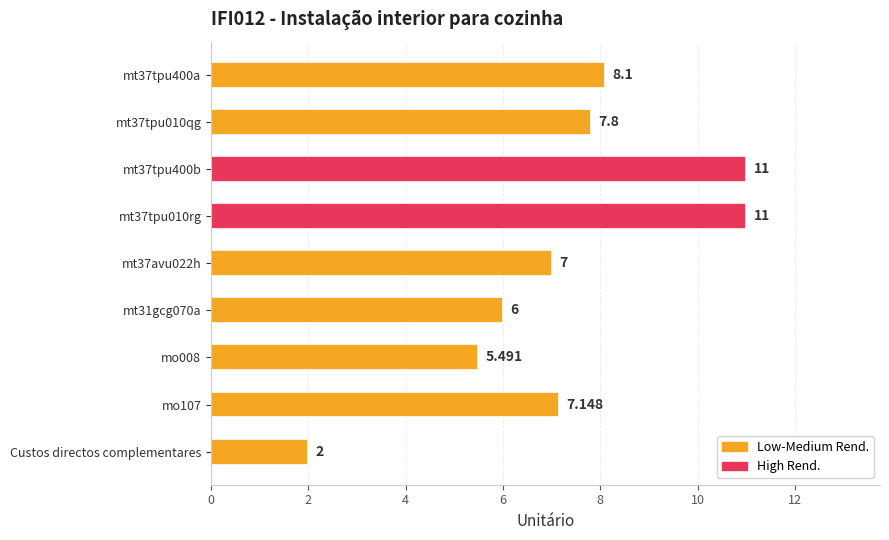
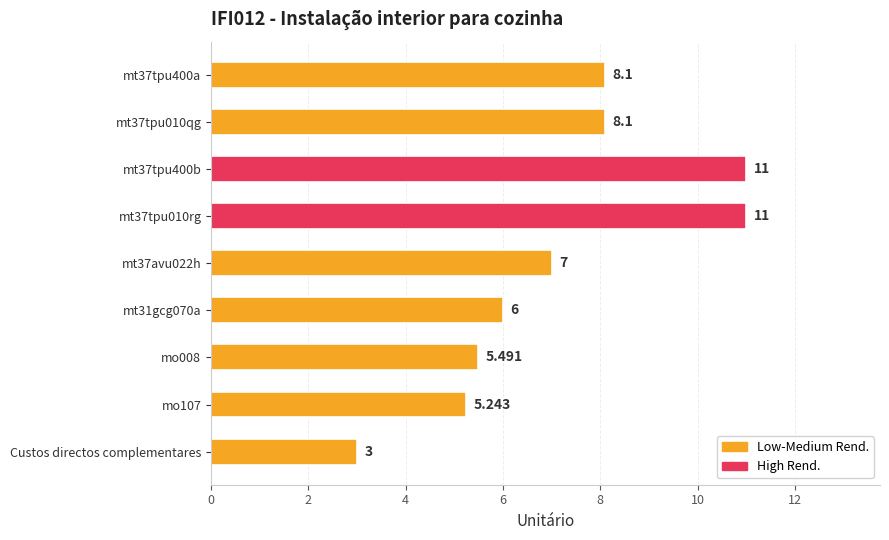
  {
    "mt37tpu400a": 8.1,
-   "mt37tpu010qg": 7.8,
+   "mt37tpu010qg": 8.1,
    "mt37tpu400b": 11,
    "mt37tpu010rg": 11,
    "mt37avu022h": 7,
    "mt31gcg070a": 6,
    "mo008": 5.491,
-   "mo107": 7.148,
-   "Custos directos complementares": 2
+   "mo107": 5.243,
+   "Custos directos complementares": 3
  }
